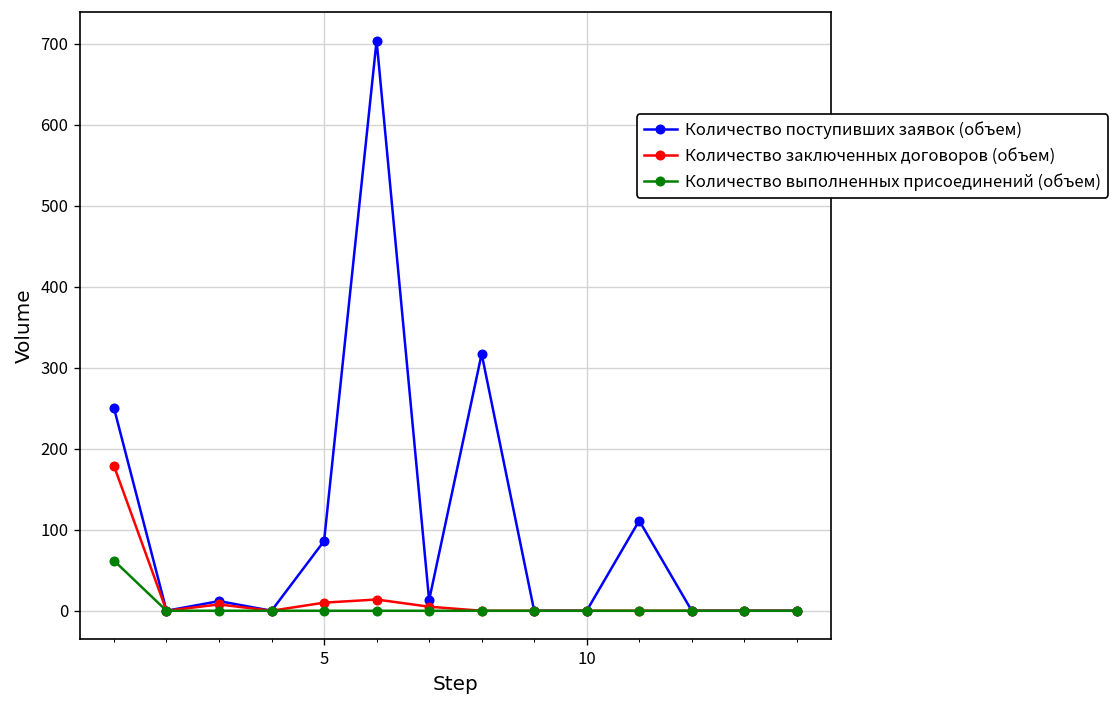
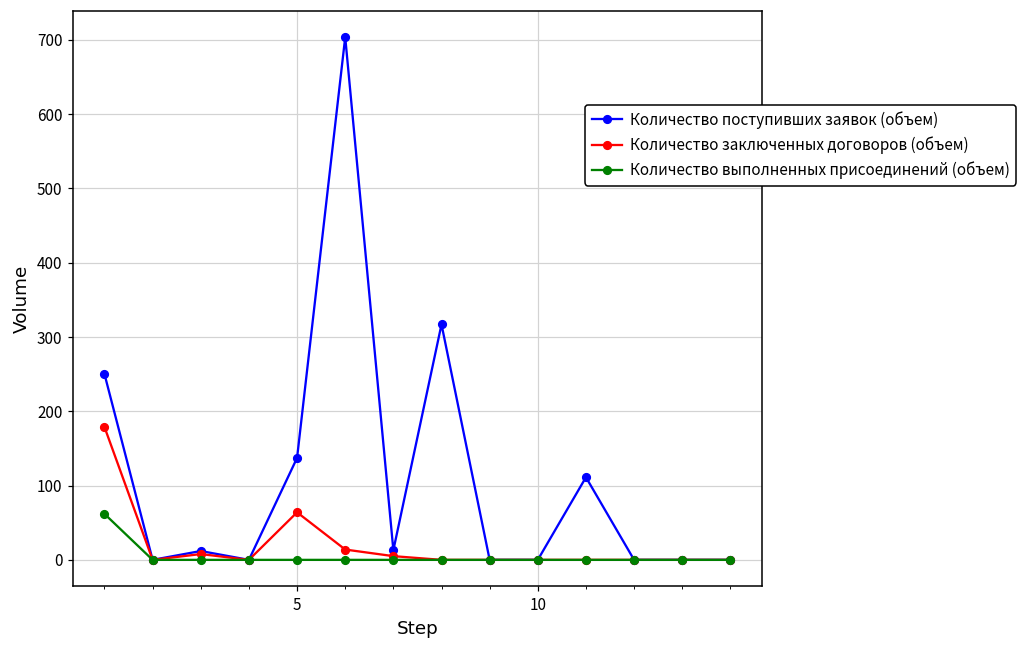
  {
    "Количество поступивших заявок (объем)": {
-     "5": 90
+     "5": 140
    },
    "Количество заключенных договоров (объем)": {
-     "5": 10
+     "5": 60
    },
    "Количество выполненных присоединений (объем)": {
      "5": 0
    }
  }
